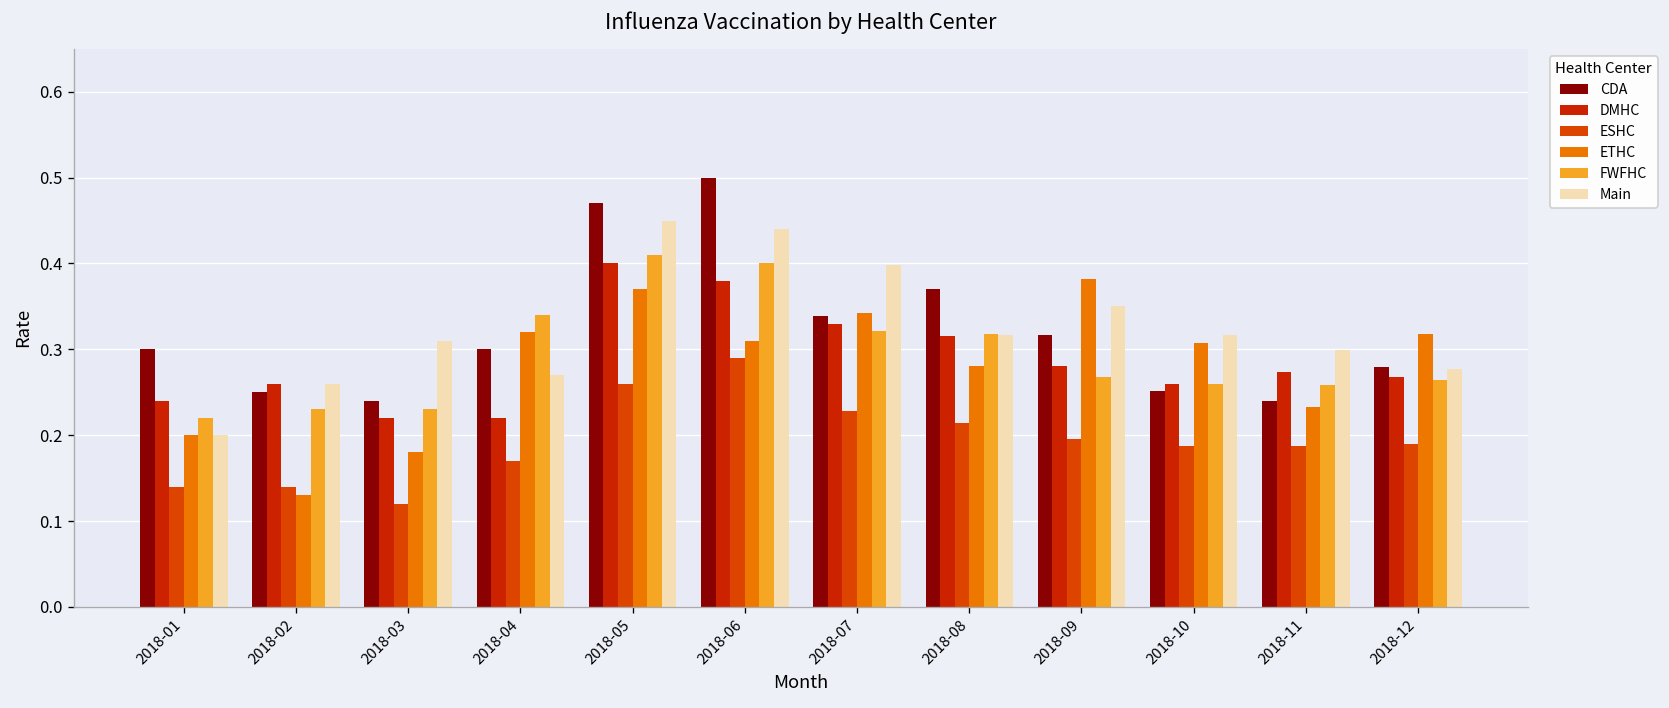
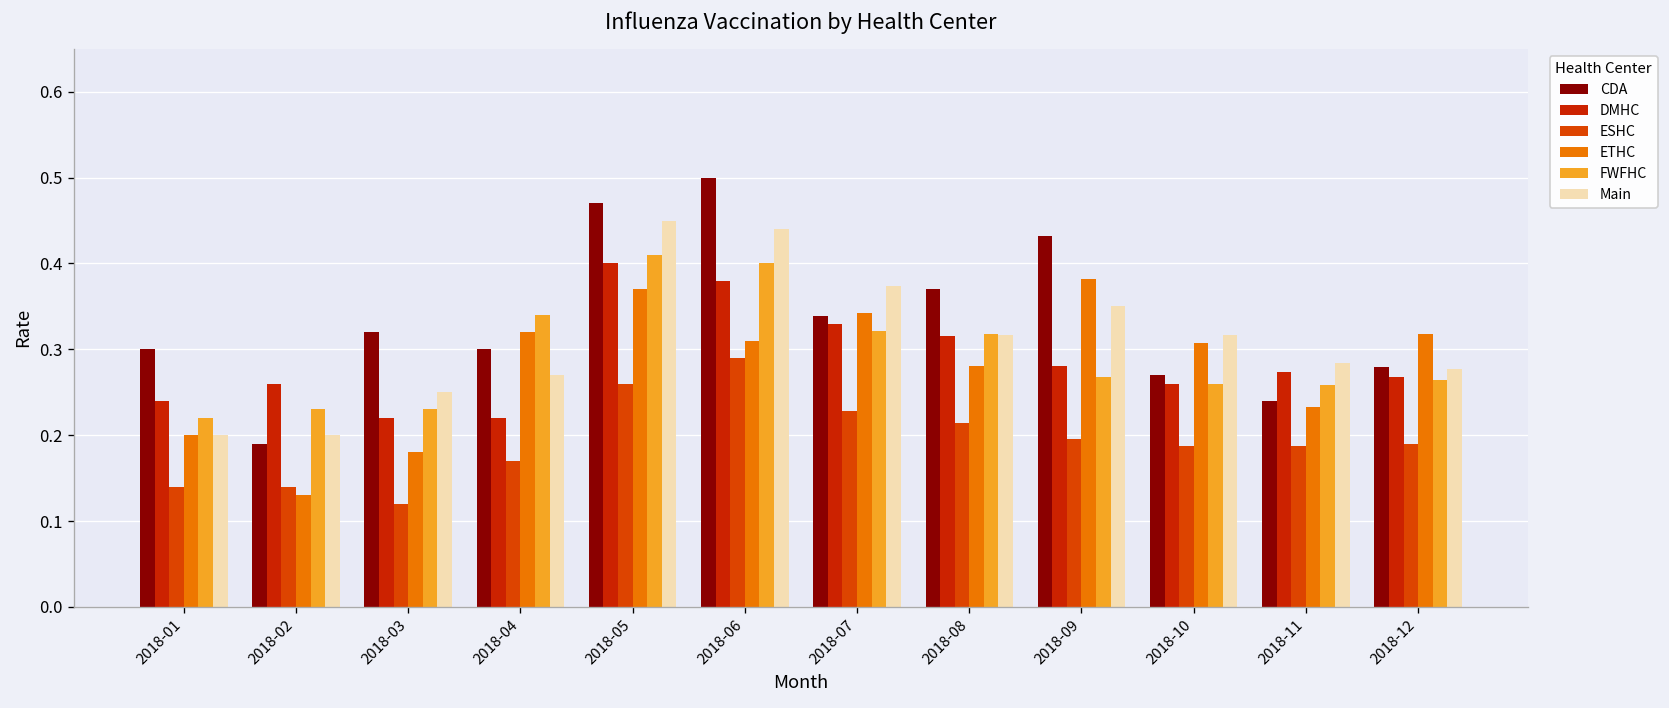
  {
    "CDA": {
      "2018-01": 0.30,
-     "2018-02": 0.25,
-     "2018-03": 0.24,
+     "2018-02": 0.19,
+     "2018-03": 0.32,
      "2018-04": 0.30,
      "2018-05": 0.47,
      "2018-06": 0.50,
      "2018-07": 0.34,
      "2018-08": 0.37,
-     "2018-09": 0.32,
-     "2018-10": 0.25,
+     "2018-09": 0.43,
+     "2018-10": 0.27,
      "2018-11": 0.24,
      "2018-12": 0.28
    },
    "Main": {
      "2018-01": 0.20,
-     "2018-02": 0.26,
-     "2018-03": 0.31,
+     "2018-02": 0.20,
+     "2018-03": 0.25,
      "2018-04": 0.27,
      "2018-05": 0.45,
      "2018-06": 0.44,
-     "2018-07": 0.40,
+     "2018-07": 0.37,
      "2018-08": 0.32,
      "2018-09": 0.35,
      "2018-10": 0.32,
-     "2018-11": 0.30,
+     "2018-11": 0.28,
      "2018-12": 0.28
    }
  }
